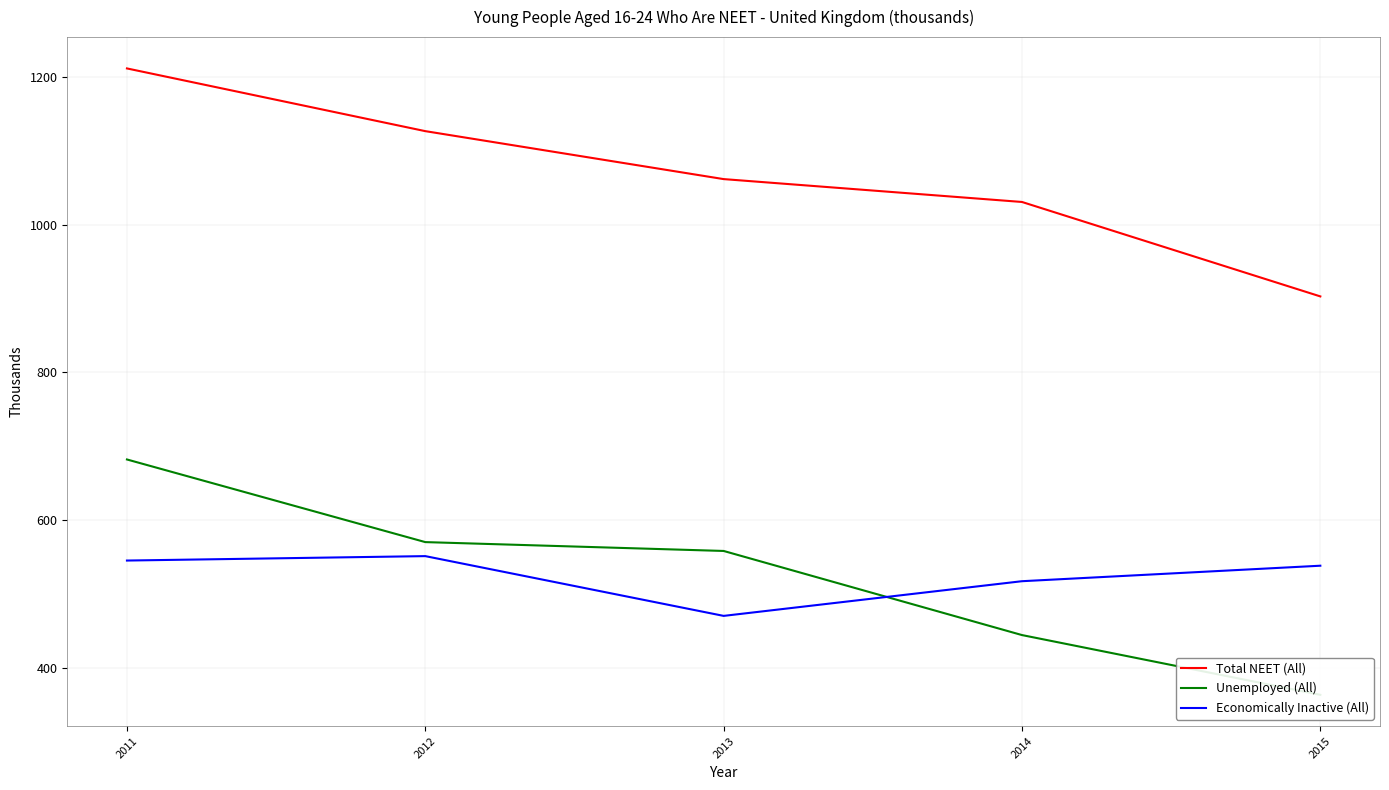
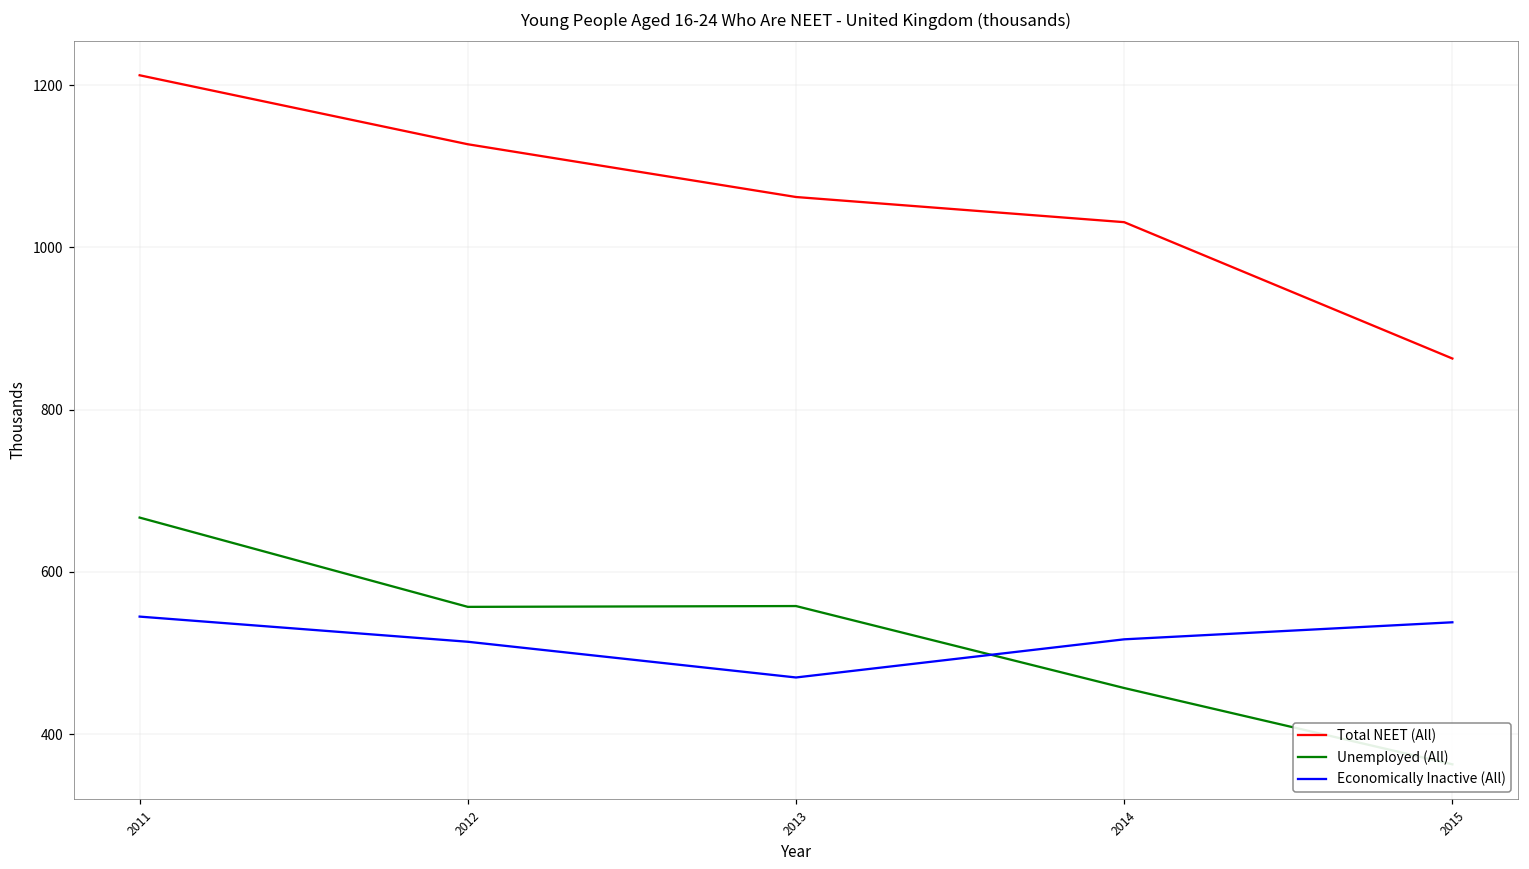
  {
    "Total NEET (All)": {
      "2011": 1210,
      "2012": 1130,
      "2013": 1060,
      "2014": 1030,
-     "2015": 900
+     "2015": 860
    },
    "Unemployed (All)": {
-     "2011": 680,
-     "2012": 570,
+     "2011": 670,
+     "2012": 560,
      "2013": 560,
-     "2014": 440
+     "2014": 460
    },
    "Economically Inactive (All)": {
      "2011": 550,
-     "2012": 550,
+     "2012": 510,
      "2013": 470,
      "2014": 520,
      "2015": 540
    }
  }
